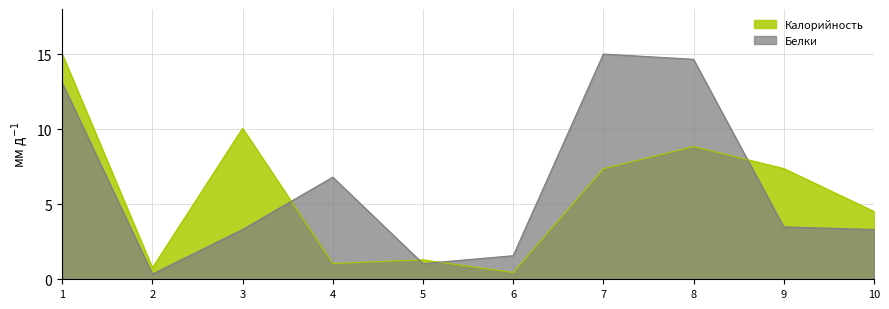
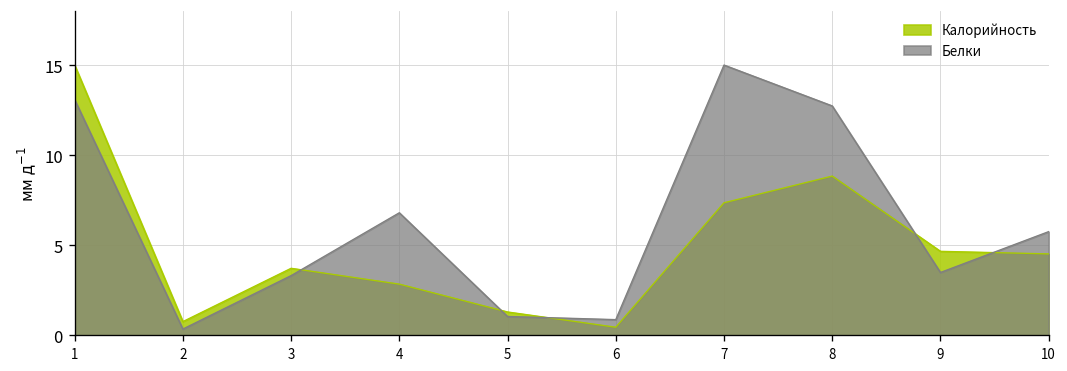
  {
    "Калорийность": {
      "1": 15.0,
      "2": 0.8,
-     "3": 10.1,
-     "4": 1.0,
+     "3": 3.7,
+     "4": 2.8,
      "5": 1.3,
      "6": 0.4,
      "7": 7.4,
      "8": 8.8,
-     "9": 7.4,
+     "9": 4.7,
      "10": 4.5
    },
    "Белки": {
      "1": 13.1,
      "2": 0.3,
      "3": 3.3,
      "4": 6.8,
      "5": 1.0,
-     "6": 1.6,
+     "6": 0.9,
      "7": 15.0,
-     "8": 14.7,
+     "8": 12.7,
      "9": 3.5,
-     "10": 3.3
+     "10": 5.8
    }
  }
